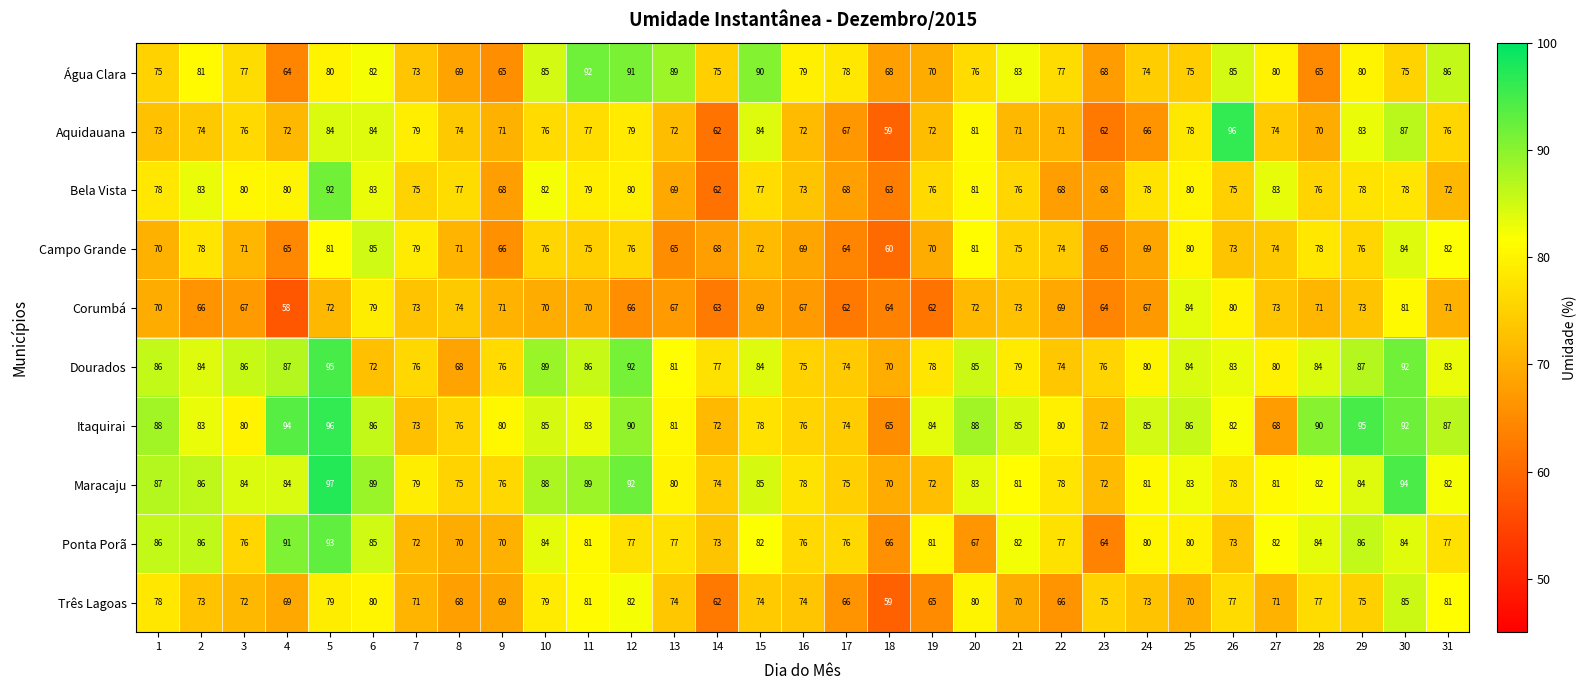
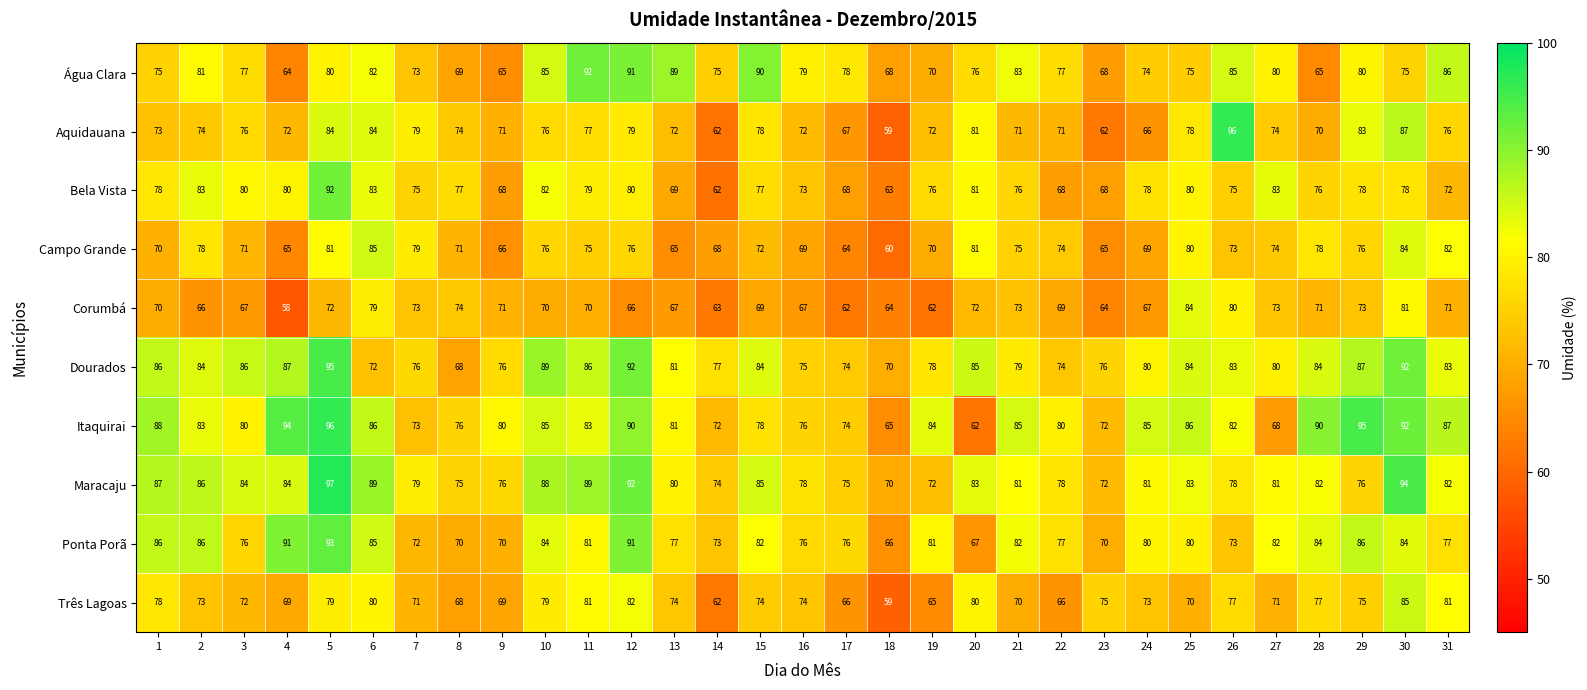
  {
    "Aquidauana": {
      "1": 73,
      "2": 74,
      "3": 76,
      "4": 72,
      "5": 84,
      "6": 84,
      "7": 79,
      "8": 74,
      "9": 71,
      "10": 76,
      "11": 77,
      "12": 79,
      "13": 72,
      "14": 62,
-     "15": 84,
+     "15": 78,
      "16": 72,
      "17": 67,
      "18": 59,
      "19": 72,
      "20": 81,
      "21": 71,
      "22": 71,
      "23": 62,
      "24": 66,
      "25": 78,
      "26": 96,
      "27": 74,
      "28": 70,
      "29": 83,
      "30": 87,
      "31": 76
    },
    "Itaquirai": {
      "1": 88,
      "2": 83,
      "3": 80,
      "4": 94,
      "5": 96,
      "6": 86,
      "7": 73,
      "8": 76,
      "9": 80,
      "10": 85,
      "11": 83,
      "12": 90,
      "13": 81,
      "14": 72,
      "15": 78,
      "16": 76,
      "17": 74,
      "18": 65,
      "19": 84,
-     "20": 88,
+     "20": 62,
      "21": 85,
      "22": 80,
      "23": 72,
      "24": 85,
      "25": 86,
      "26": 82,
      "27": 68,
      "28": 90,
      "29": 95,
      "30": 92,
      "31": 87
    },
    "Maracaju": {
      "1": 87,
      "2": 86,
      "3": 84,
      "4": 84,
      "5": 97,
      "6": 89,
      "7": 79,
      "8": 75,
      "9": 76,
      "10": 88,
      "11": 89,
      "12": 92,
      "13": 80,
      "14": 74,
      "15": 85,
      "16": 78,
      "17": 75,
      "18": 70,
      "19": 72,
      "20": 83,
      "21": 81,
      "22": 78,
      "23": 72,
      "24": 81,
      "25": 83,
      "26": 78,
      "27": 81,
      "28": 82,
-     "29": 84,
+     "29": 76,
      "30": 94,
      "31": 82
    },
    "Ponta Porã": {
      "1": 86,
      "2": 86,
      "3": 76,
      "4": 91,
      "5": 93,
      "6": 85,
      "7": 72,
      "8": 70,
      "9": 70,
      "10": 84,
      "11": 81,
-     "12": 77,
+     "12": 91,
      "13": 77,
      "14": 73,
      "15": 82,
      "16": 76,
      "17": 76,
      "18": 66,
      "19": 81,
      "20": 67,
      "21": 82,
      "22": 77,
-     "23": 64,
+     "23": 70,
      "24": 80,
      "25": 80,
      "26": 73,
      "27": 82,
      "28": 84,
      "29": 86,
      "30": 84,
      "31": 77
    }
  }
